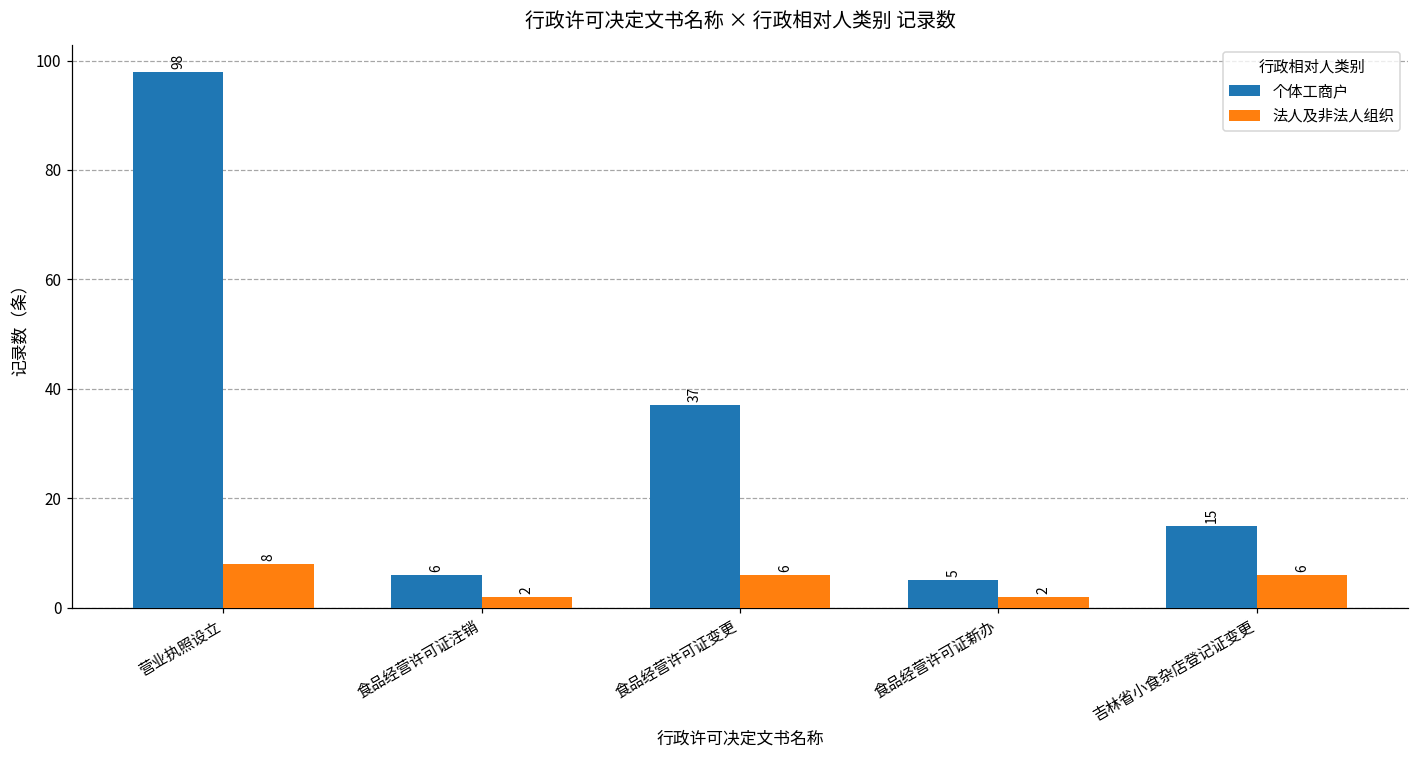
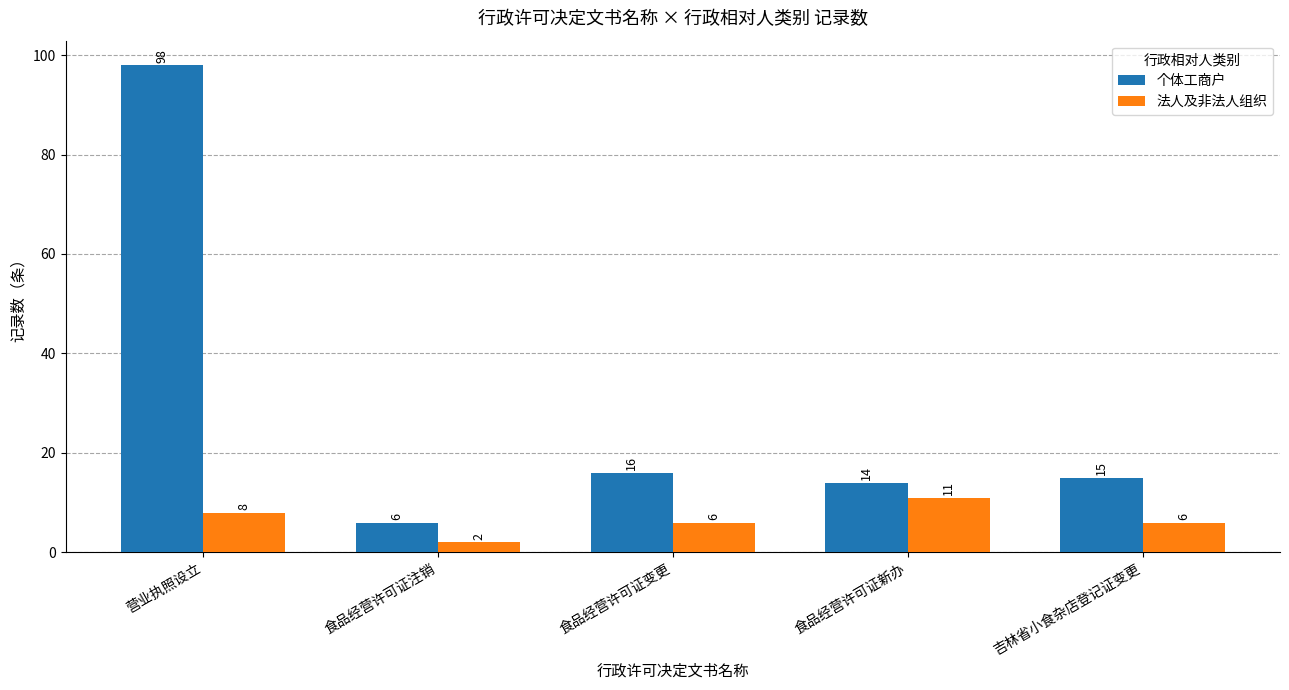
  {
    "个体工商户": {
      "营业执照设立": 98,
      "食品经营许可证注销": 6,
-     "食品经营许可证变更": 37,
-     "食品经营许可证新办": 5,
+     "食品经营许可证变更": 16,
+     "食品经营许可证新办": 14,
      "吉林省小食杂店登记证变更": 15
    },
    "法人及非法人组织": {
      "营业执照设立": 8,
      "食品经营许可证注销": 2,
      "食品经营许可证变更": 6,
-     "食品经营许可证新办": 2,
+     "食品经营许可证新办": 11,
      "吉林省小食杂店登记证变更": 6
    }
  }
